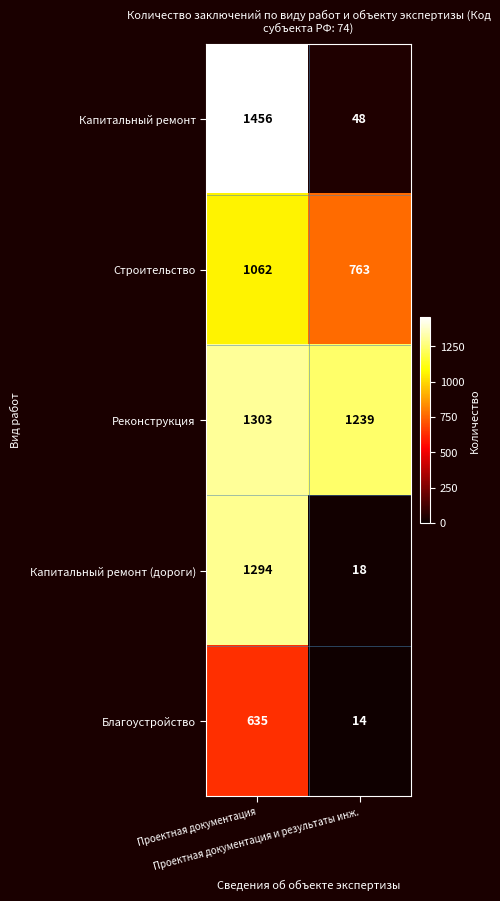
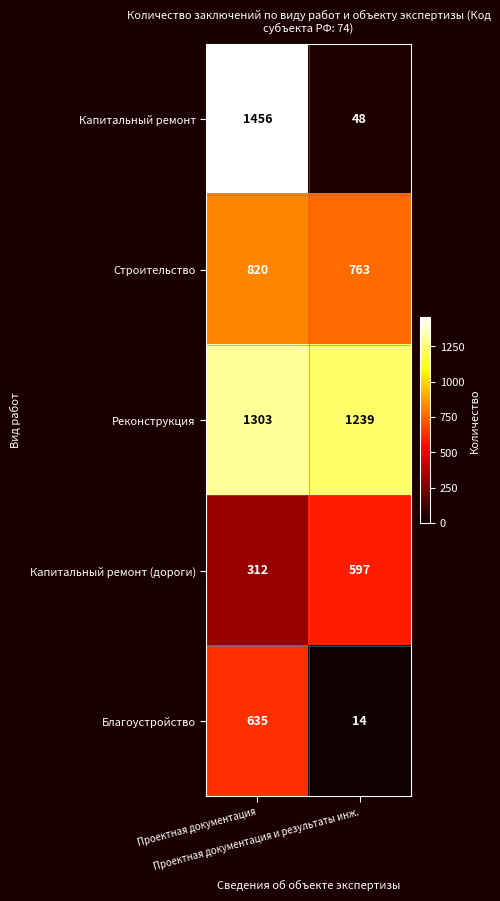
  {
    "Капитальный ремонт": {
      "Проектная документация": 1456,
      "Проектная документация и результаты инж.": 48
    },
    "Строительство": {
-     "Проектная документация": 1062,
+     "Проектная документация": 820,
      "Проектная документация и результаты инж.": 763
    },
    "Реконструкция": {
      "Проектная документация": 1303,
      "Проектная документация и результаты инж.": 1239
    },
    "Капитальный ремонт (дороги)": {
-     "Проектная документация": 1294,
-     "Проектная документация и результаты инж.": 18
+     "Проектная документация": 312,
+     "Проектная документация и результаты инж.": 597
    },
    "Благоустройство": {
      "Проектная документация": 635,
      "Проектная документация и результаты инж.": 14
    }
  }
